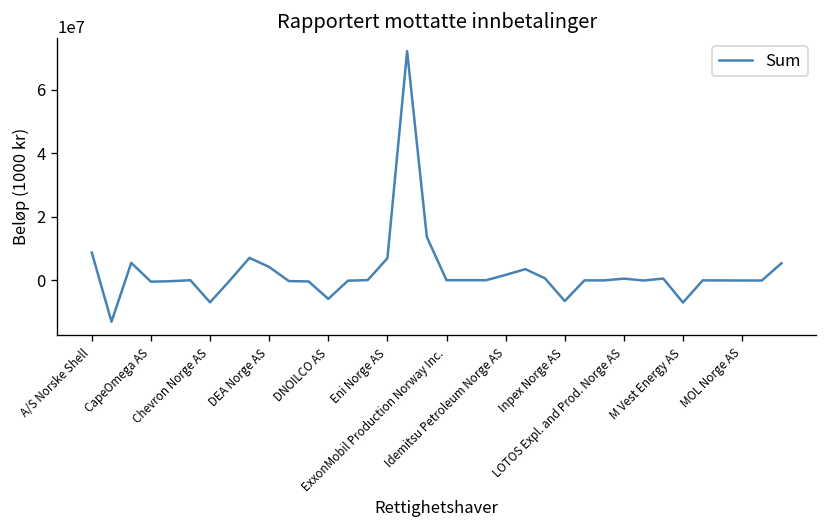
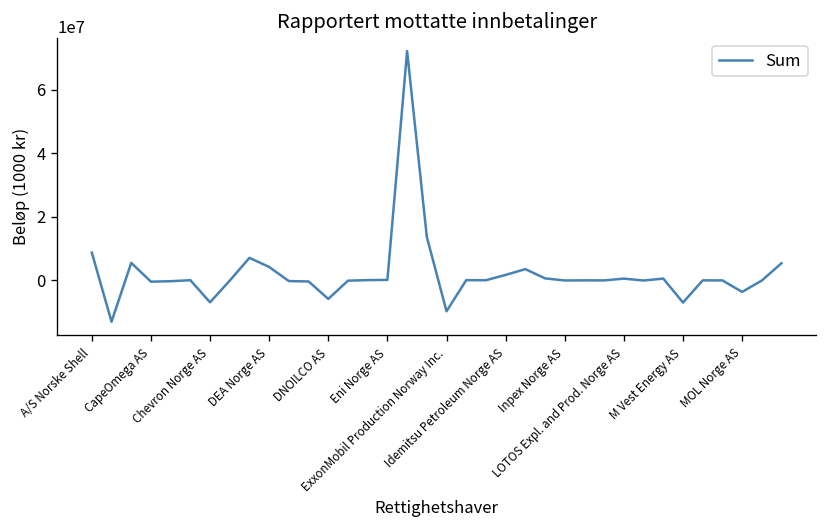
  {
    "A/S Norske Shell": 9000000,
    "CapeOmega AS": 0,
    "Chevron Norge AS": -7000000,
    "DEA Norge AS": 4000000,
    "DNOILCO AS": -6000000,
-   "Eni Norge AS": 7000000,
-   "ExxonMobil Production Norway Inc.": 0,
+   "Eni Norge AS": 0,
+   "ExxonMobil Production Norway Inc.": -10000000,
    "Idemitsu Petroleum Norge AS": 2000000,
-   "Inpex Norge AS": -7000000,
+   "Inpex Norge AS": 0,
    "LOTOS Expl. and Prod. Norge AS": 0,
    "M Vest Energy AS": -7000000,
-   "MOL Norge AS": 0
+   "MOL Norge AS": -4000000
  }
